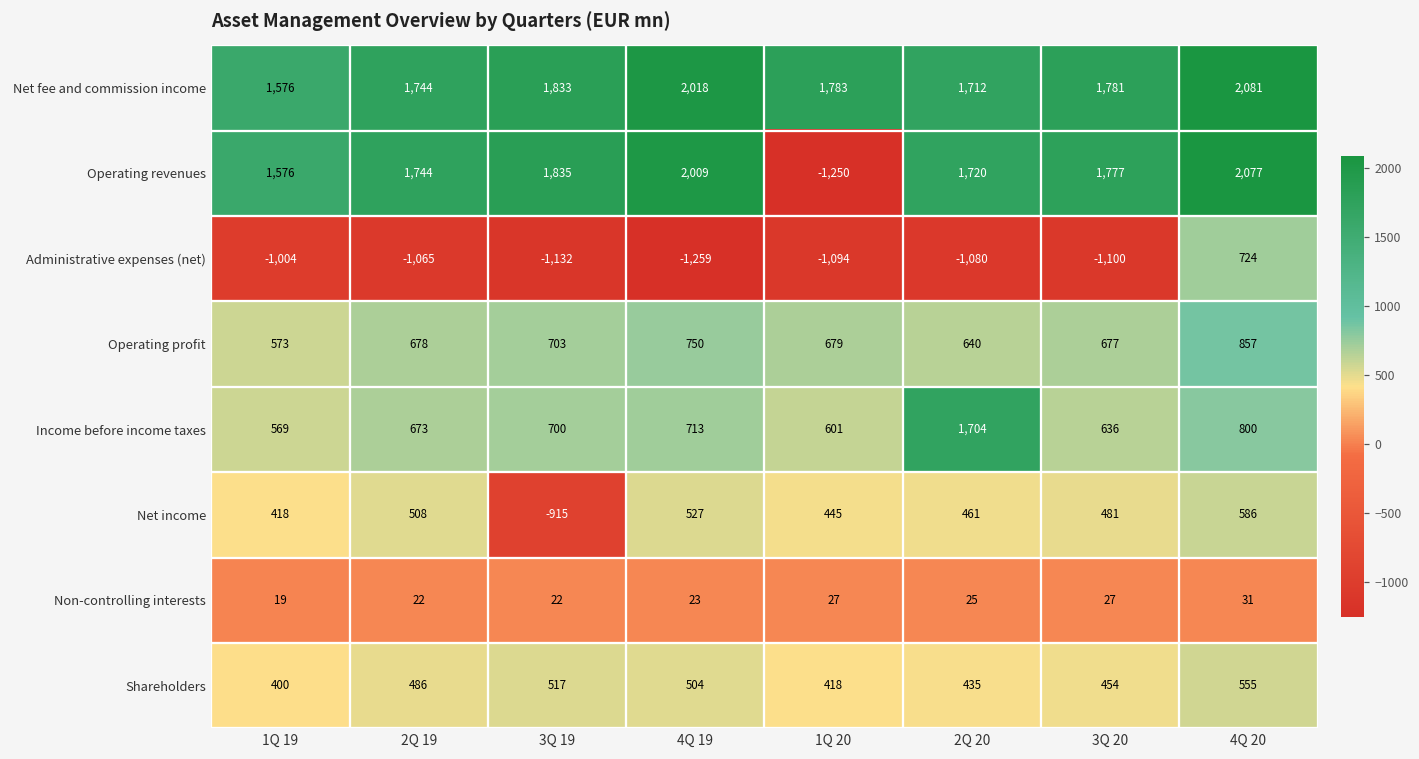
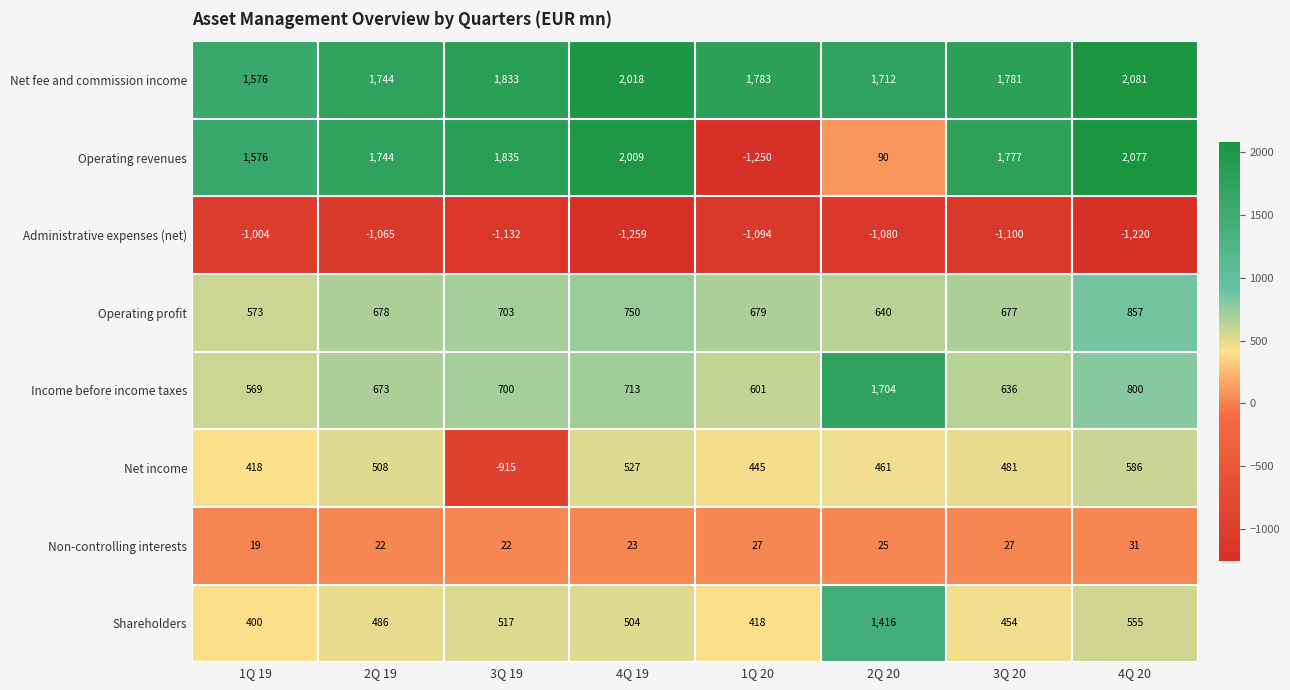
  {
    "Net fee and commission income": {
      "1Q 19": "1,576",
      "2Q 19": "1,744",
      "3Q 19": "1,833",
      "4Q 19": "2,018",
      "1Q 20": "1,783",
      "2Q 20": "1,712",
      "3Q 20": "1,781",
      "4Q 20": "2,081"
    },
    "Operating revenues": {
      "1Q 19": "1,576",
      "2Q 19": "1,744",
      "3Q 19": "1,835",
      "4Q 19": "2,009",
      "1Q 20": "-1,250",
-     "2Q 20": "1,720",
+     "2Q 20": "90",
      "3Q 20": "1,777",
      "4Q 20": "2,077"
    },
    "Administrative expenses (net)": {
      "1Q 19": "-1,004",
      "2Q 19": "-1,065",
      "3Q 19": "-1,132",
      "4Q 19": "-1,259",
      "1Q 20": "-1,094",
      "2Q 20": "-1,080",
      "3Q 20": "-1,100",
-     "4Q 20": "724"
+     "4Q 20": "-1,220"
    },
    "Operating profit": {
      "1Q 19": "573",
      "2Q 19": "678",
      "3Q 19": "703",
      "4Q 19": "750",
      "1Q 20": "679",
      "2Q 20": "640",
      "3Q 20": "677",
      "4Q 20": "857"
    },
    "Income before income taxes": {
      "1Q 19": "569",
      "2Q 19": "673",
      "3Q 19": "700",
      "4Q 19": "713",
      "1Q 20": "601",
      "2Q 20": "1,704",
      "3Q 20": "636",
      "4Q 20": "800"
    },
    "Net income": {
      "1Q 19": "418",
      "2Q 19": "508",
      "3Q 19": "-915",
      "4Q 19": "527",
      "1Q 20": "445",
      "2Q 20": "461",
      "3Q 20": "481",
      "4Q 20": "586"
    },
    "Non-controlling interests": {
      "1Q 19": "19",
      "2Q 19": "22",
      "3Q 19": "22",
      "4Q 19": "23",
      "1Q 20": "27",
      "2Q 20": "25",
      "3Q 20": "27",
      "4Q 20": "31"
    },
    "Shareholders": {
      "1Q 19": "400",
      "2Q 19": "486",
      "3Q 19": "517",
      "4Q 19": "504",
      "1Q 20": "418",
-     "2Q 20": "435",
+     "2Q 20": "1,416",
      "3Q 20": "454",
      "4Q 20": "555"
    }
  }
